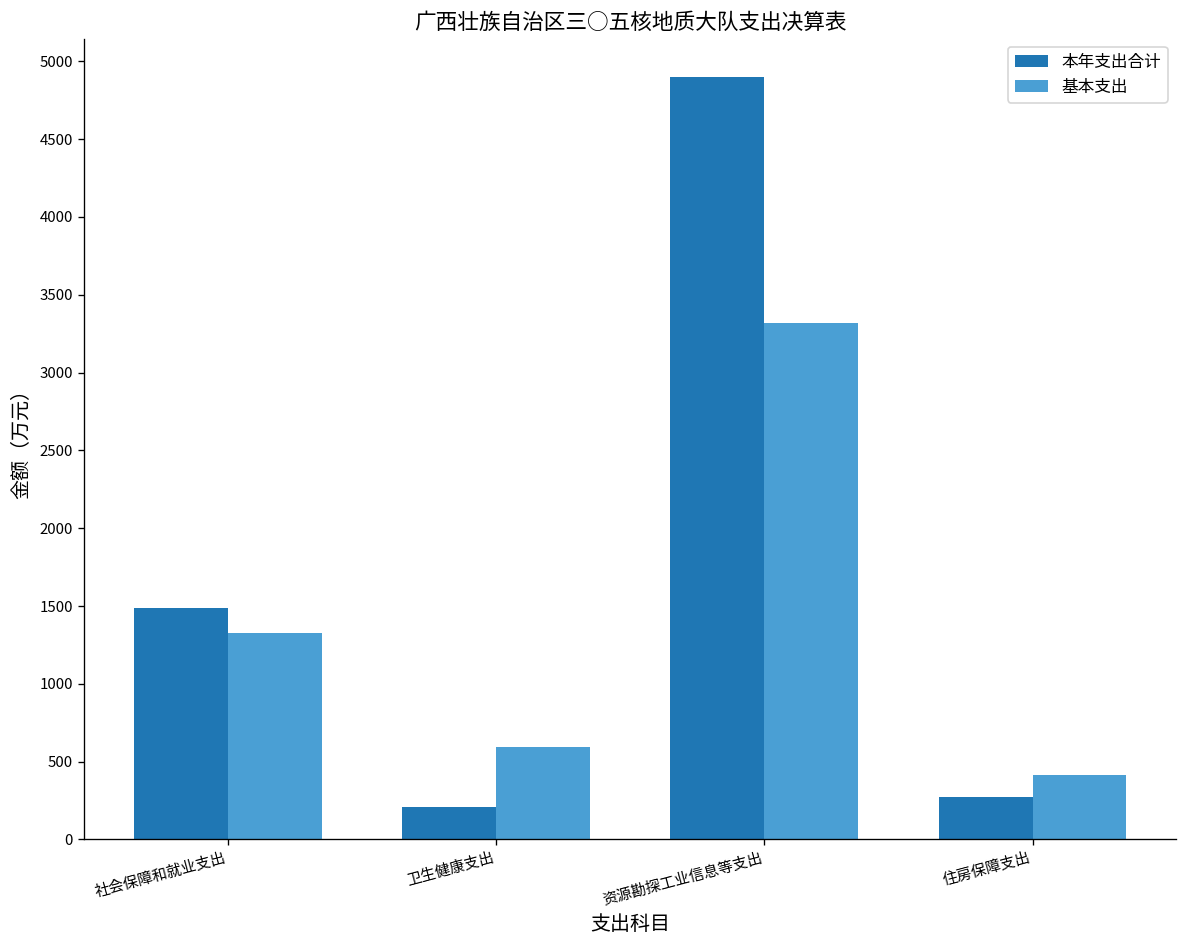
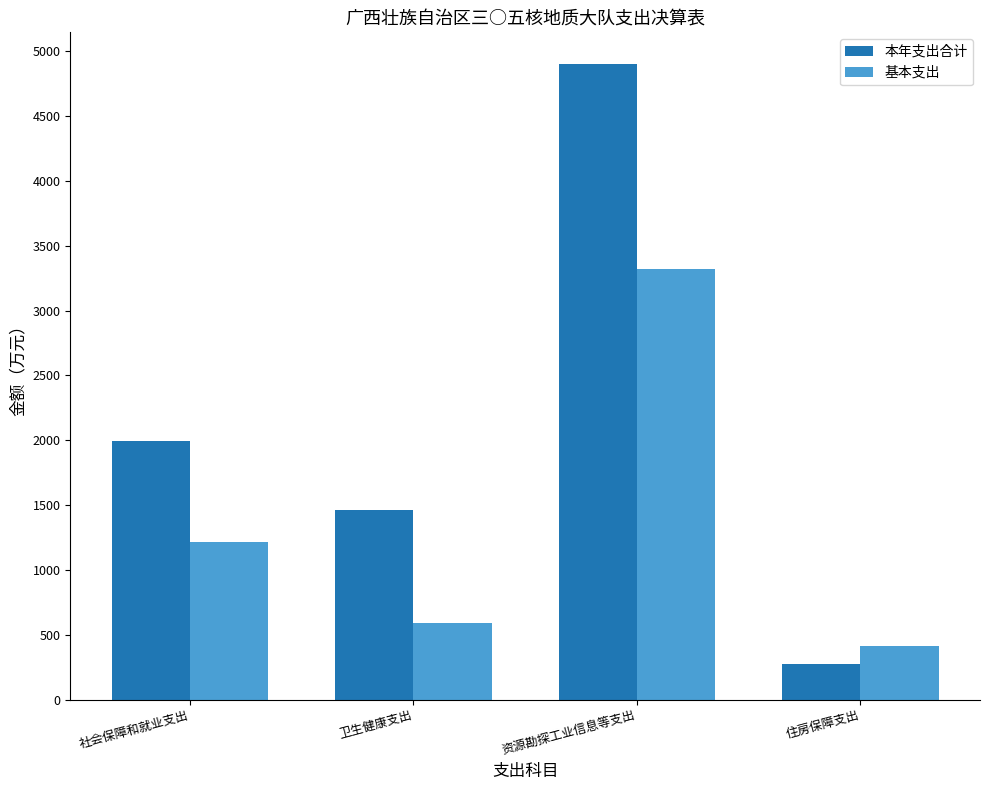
  {
    "本年支出合计": {
-     "社会保障和就业支出": 1490,
-     "卫生健康支出": 210,
+     "社会保障和就业支出": 1990,
+     "卫生健康支出": 1460,
      "资源勘探工业信息等支出": 4900,
      "住房保障支出": 280
    },
    "基本支出": {
-     "社会保障和就业支出": 1330,
+     "社会保障和就业支出": 1210,
      "卫生健康支出": 590,
      "资源勘探工业信息等支出": 3320,
      "住房保障支出": 410
    }
  }
